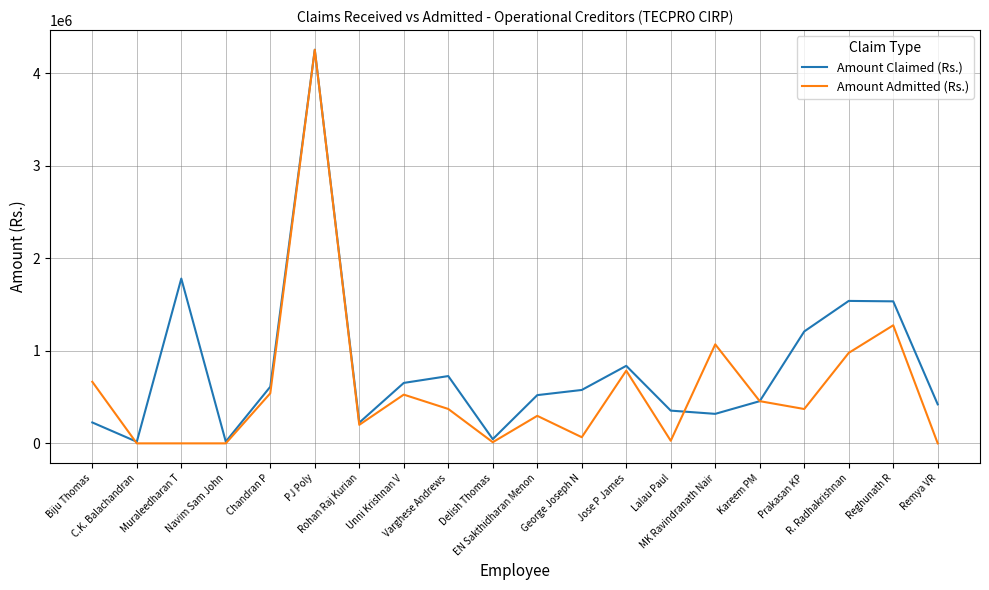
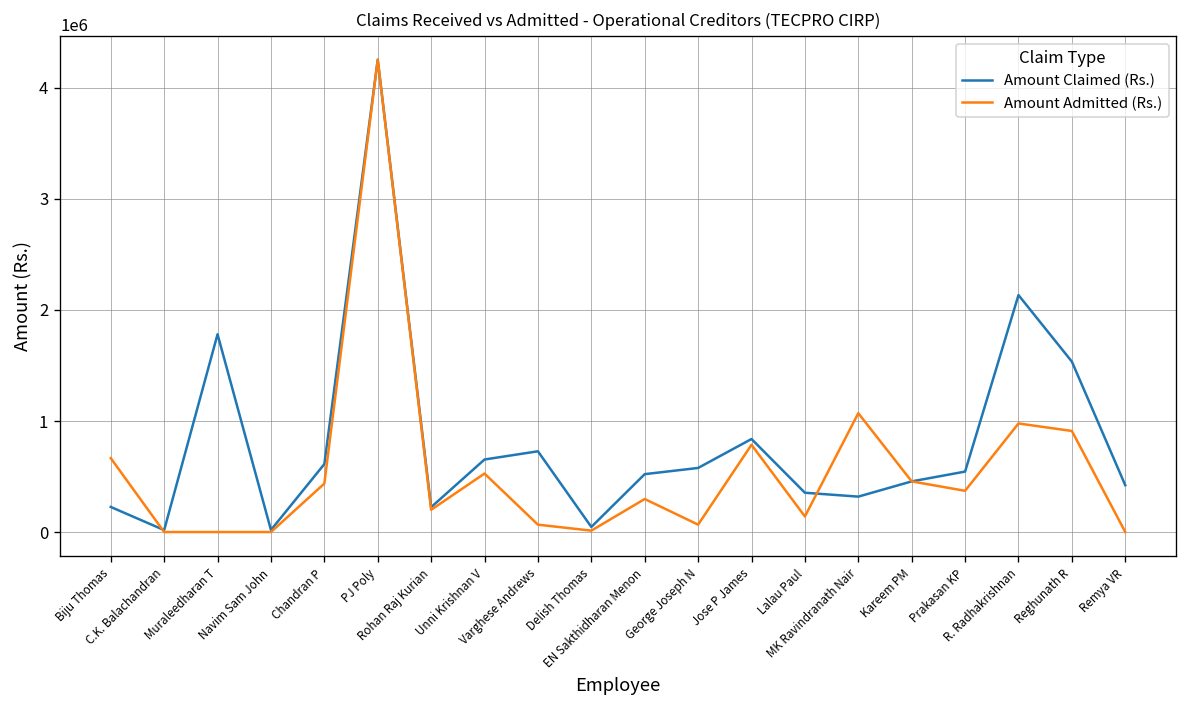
  {
    "Amount Claimed (Rs.)": {
      "Biju Thomas": 200000,
      "Muraleedharan T": 1800000,
      "Chandran P": 600000,
      "Unni Krishnan V": 700000,
      "Varghese Andrews": 700000,
      "Delish Thomas": 0,
      "EN Sakthidharan Menon": 500000,
      "George Joseph N": 600000,
      "Jose P James": 800000,
      "Lalau Paul": 400000,
      "MK Ravindranath Nair": 300000,
-     "Prakasan KP": 1200000,
-     "R. Radhakrishnan": 1500000,
+     "Prakasan KP": 500000,
+     "R. Radhakrishnan": 2100000,
      "Reghunath R": 1500000,
      "Remya VR": 400000
    },
    "Amount Admitted (Rs.)": {
      "Biju Thomas": 700000,
      "Muraleedharan T": 0,
-     "Chandran P": 500000,
+     "Chandran P": 400000,
      "Unni Krishnan V": 500000,
-     "Varghese Andrews": 400000,
+     "Varghese Andrews": 100000,
      "Delish Thomas": 0,
      "EN Sakthidharan Menon": 300000,
      "George Joseph N": 100000,
      "Jose P James": 800000,
-     "Lalau Paul": 0,
+     "Lalau Paul": 100000,
      "MK Ravindranath Nair": 1100000,
      "Prakasan KP": 400000,
      "R. Radhakrishnan": 1000000,
-     "Reghunath R": 1300000,
+     "Reghunath R": 900000,
      "Remya VR": 0
    }
  }
